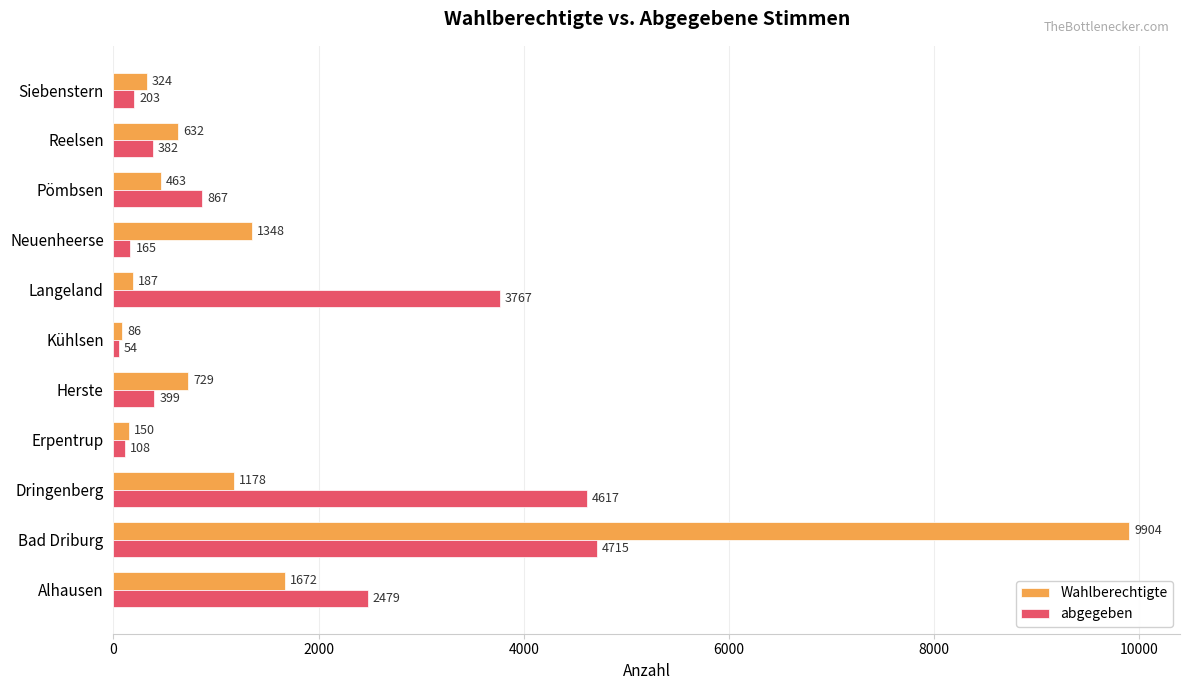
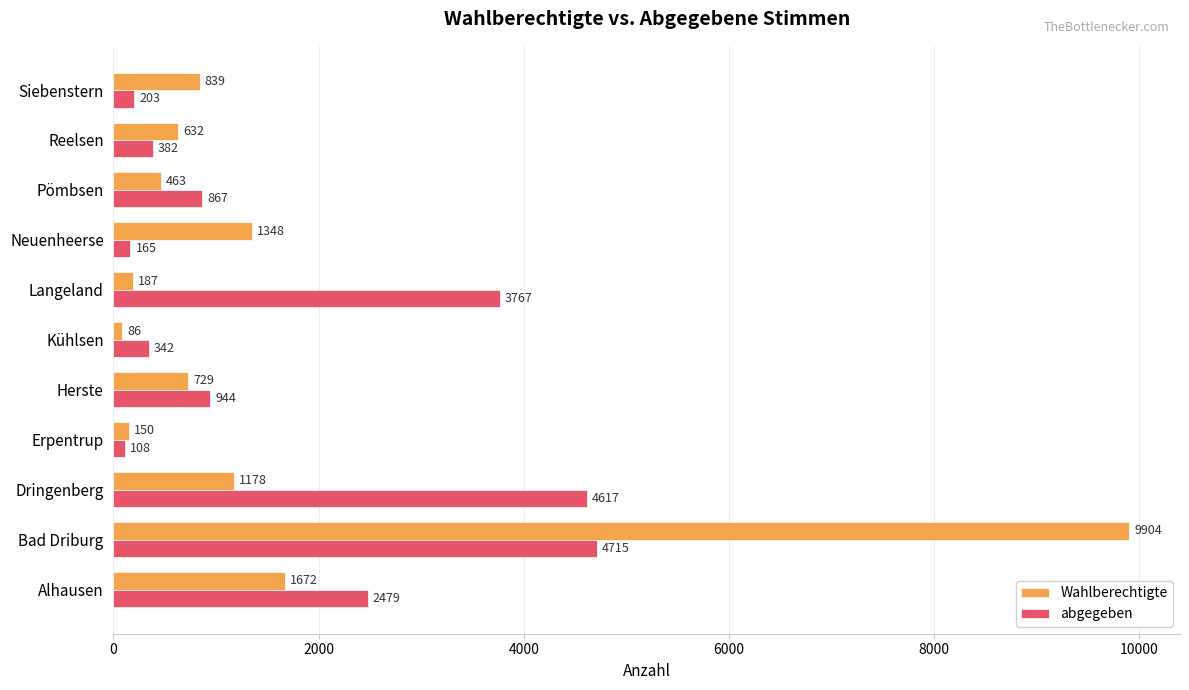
  {
    "Wahlberechtigte": {
-     "Siebenstern": 324,
+     "Siebenstern": 839,
      "Reelsen": 632,
      "Pömbsen": 463,
      "Neuenheerse": 1348,
      "Langeland": 187,
      "Kühlsen": 86,
      "Herste": 729,
      "Erpentrup": 150,
      "Dringenberg": 1178,
      "Bad Driburg": 9904,
      "Alhausen": 1672
    },
    "abgegeben": {
      "Siebenstern": 203,
      "Reelsen": 382,
      "Pömbsen": 867,
      "Neuenheerse": 165,
      "Langeland": 3767,
-     "Kühlsen": 54,
-     "Herste": 399,
+     "Kühlsen": 342,
+     "Herste": 944,
      "Erpentrup": 108,
      "Dringenberg": 4617,
      "Bad Driburg": 4715,
      "Alhausen": 2479
    }
  }
